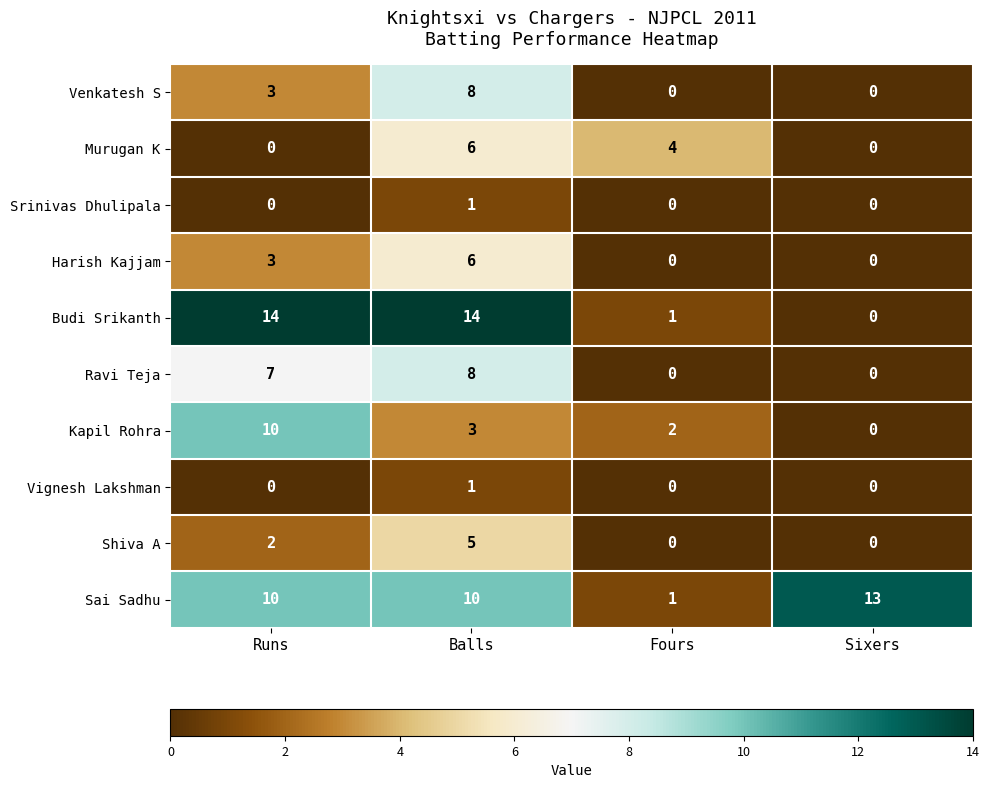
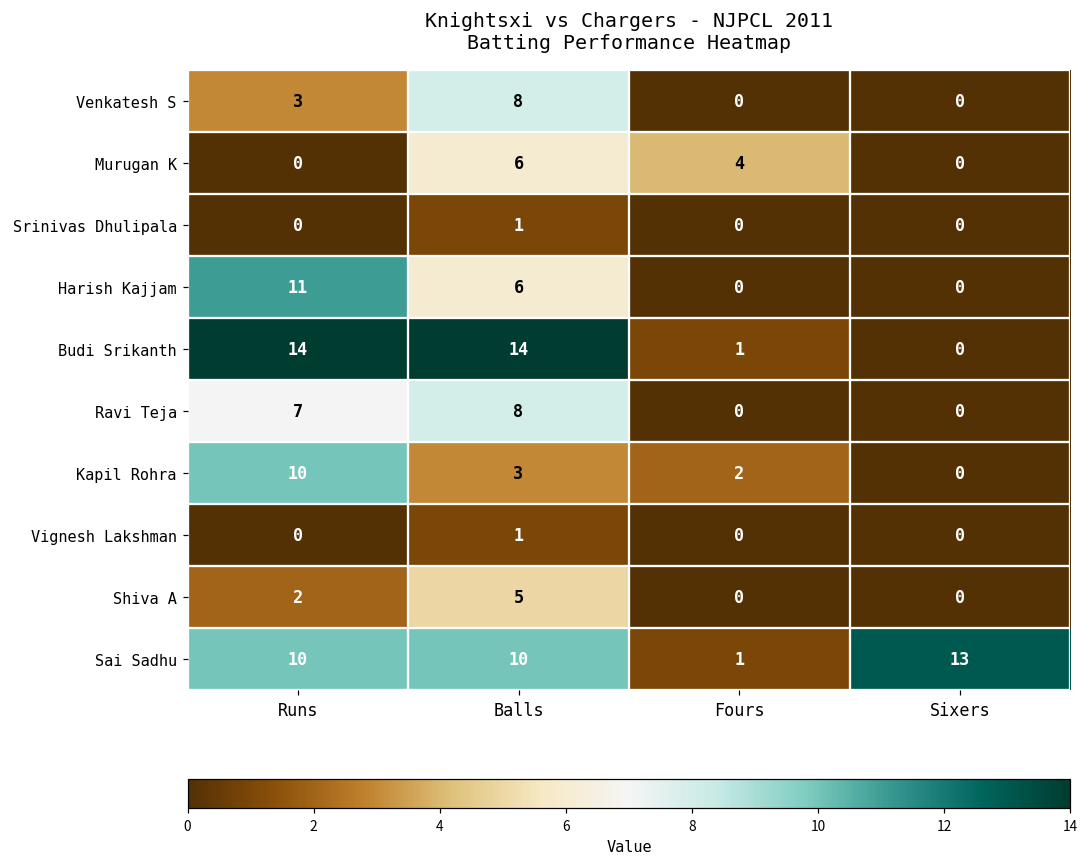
  {
    "Venkatesh S": {
      "Runs": 3,
      "Balls": 8,
      "Fours": 0,
      "Sixers": 0
    },
    "Murugan K": {
      "Runs": 0,
      "Balls": 6,
      "Fours": 4,
      "Sixers": 0
    },
    "Srinivas Dhulipala": {
      "Runs": 0,
      "Balls": 1,
      "Fours": 0,
      "Sixers": 0
    },
    "Harish Kajjam": {
-     "Runs": 3,
+     "Runs": 11,
      "Balls": 6,
      "Fours": 0,
      "Sixers": 0
    },
    "Budi Srikanth": {
      "Runs": 14,
      "Balls": 14,
      "Fours": 1,
      "Sixers": 0
    },
    "Ravi Teja": {
      "Runs": 7,
      "Balls": 8,
      "Fours": 0,
      "Sixers": 0
    },
    "Kapil Rohra": {
      "Runs": 10,
      "Balls": 3,
      "Fours": 2,
      "Sixers": 0
    },
    "Vignesh Lakshman": {
      "Runs": 0,
      "Balls": 1,
      "Fours": 0,
      "Sixers": 0
    },
    "Shiva A": {
      "Runs": 2,
      "Balls": 5,
      "Fours": 0,
      "Sixers": 0
    },
    "Sai Sadhu": {
      "Runs": 10,
      "Balls": 10,
      "Fours": 1,
      "Sixers": 13
    }
  }
